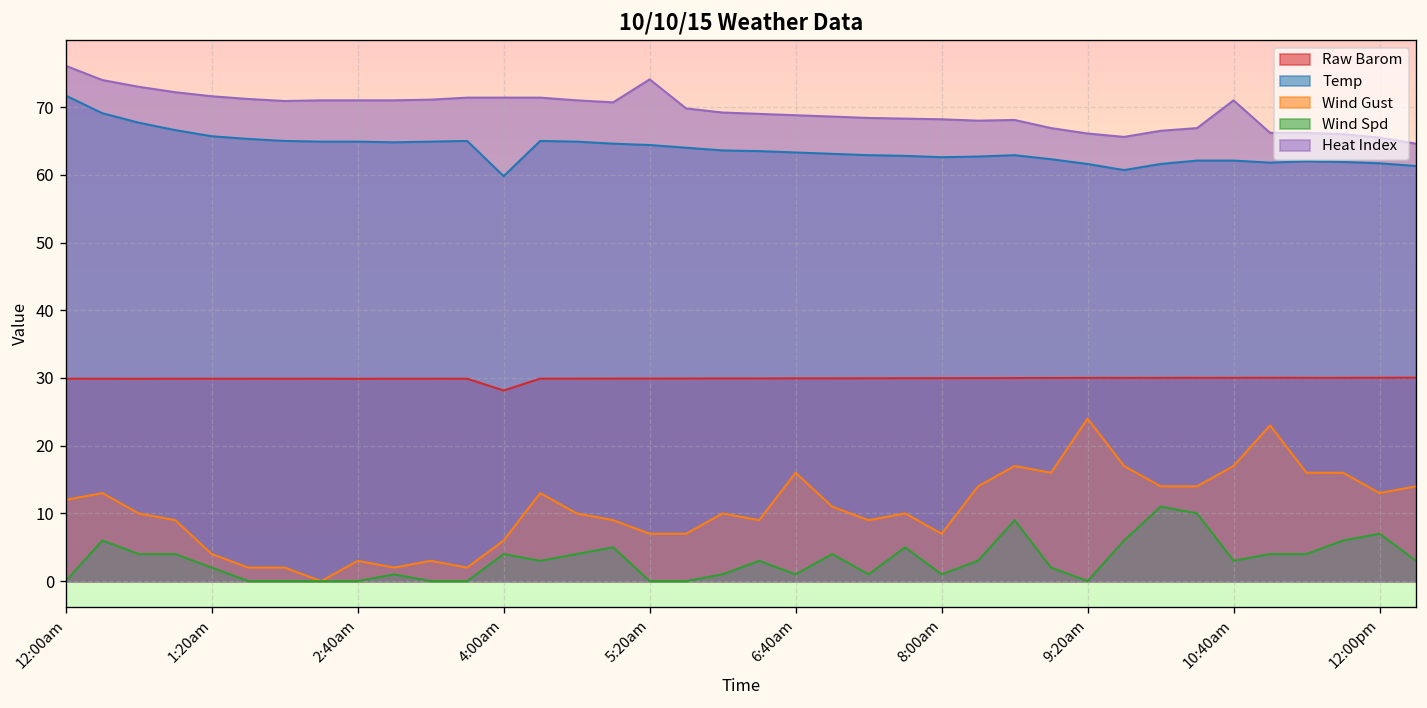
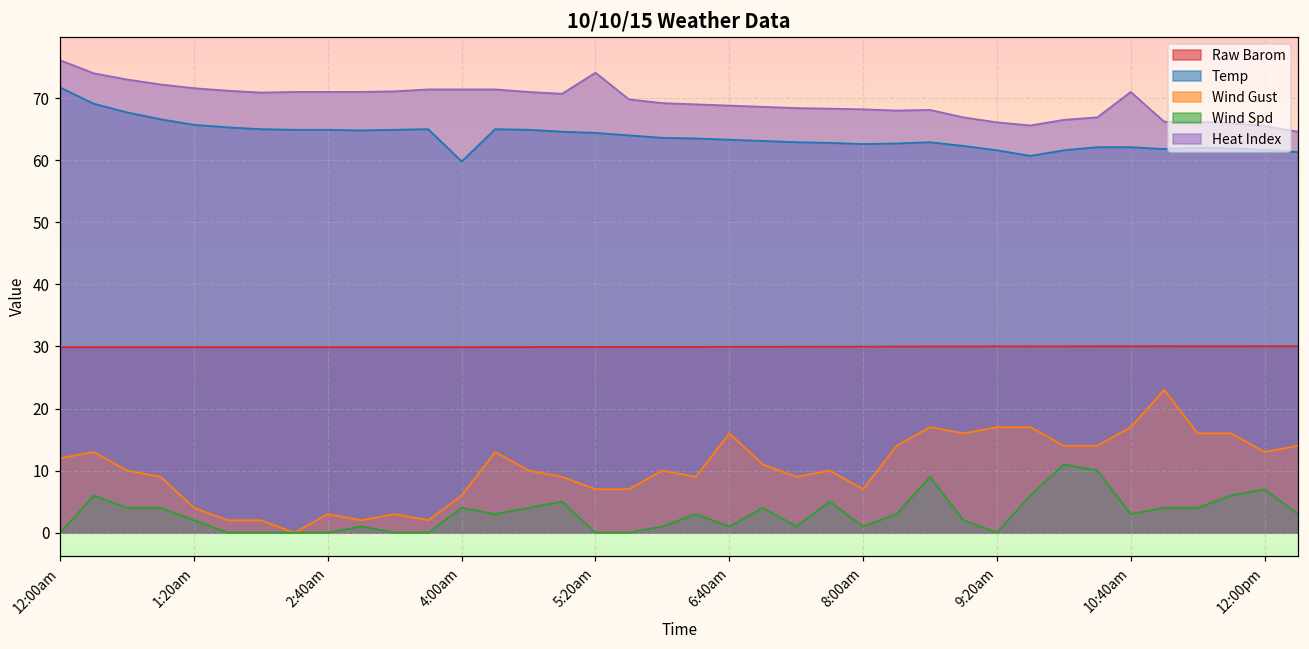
  {
    "Raw Barom": {
      "12:00am": 30,
      "1:20am": 30,
      "2:40am": 30,
-     "4:00am": 28,
+     "4:00am": 30,
      "5:20am": 30,
      "6:40am": 30,
      "8:00am": 30,
      "9:20am": 30,
      "10:40am": 30,
      "12:00pm": 30
    },
    "Temp": {
      "12:00am": 72,
      "1:20am": 66,
      "2:40am": 65,
      "4:00am": 60,
      "5:20am": 64,
      "6:40am": 63,
      "8:00am": 63,
      "9:20am": 62,
      "10:40am": 62
    },
    "Wind Gust": {
      "12:00am": 12,
      "1:20am": 4,
      "2:40am": 3,
      "4:00am": 6,
      "5:20am": 7,
      "6:40am": 16,
      "8:00am": 7,
-     "9:20am": 24,
+     "9:20am": 17,
      "10:40am": 17,
      "12:00pm": 13
    },
    "Wind Spd": {
      "12:00am": 0,
      "1:20am": 2,
      "2:40am": 0,
      "4:00am": 4,
      "5:20am": 0,
      "6:40am": 1,
      "8:00am": 1,
      "9:20am": 0,
      "10:40am": 3,
      "12:00pm": 7
    },
    "Heat Index": {
      "12:00am": 76,
      "1:20am": 72,
      "2:40am": 71,
      "4:00am": 71,
      "5:20am": 74,
      "6:40am": 69,
      "8:00am": 68,
      "9:20am": 66,
      "10:40am": 71
    }
  }
